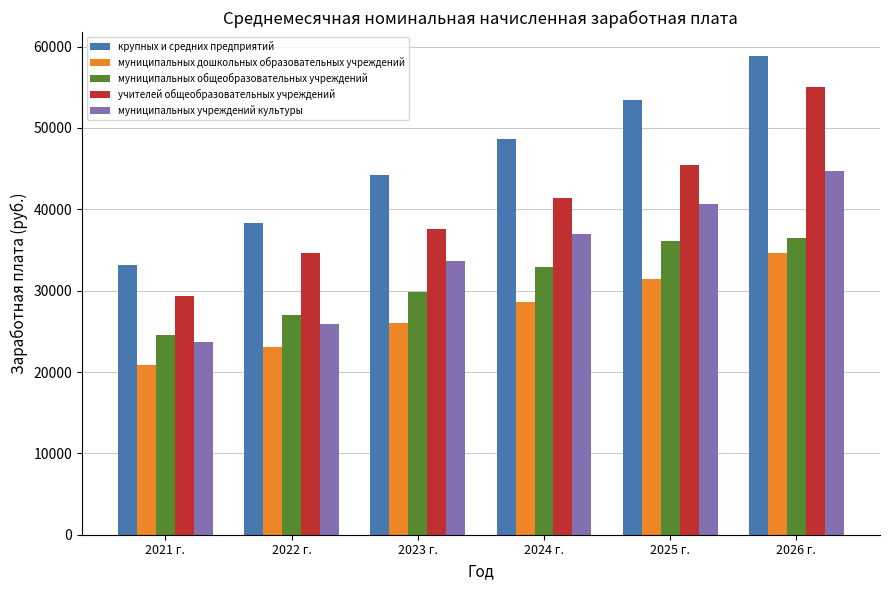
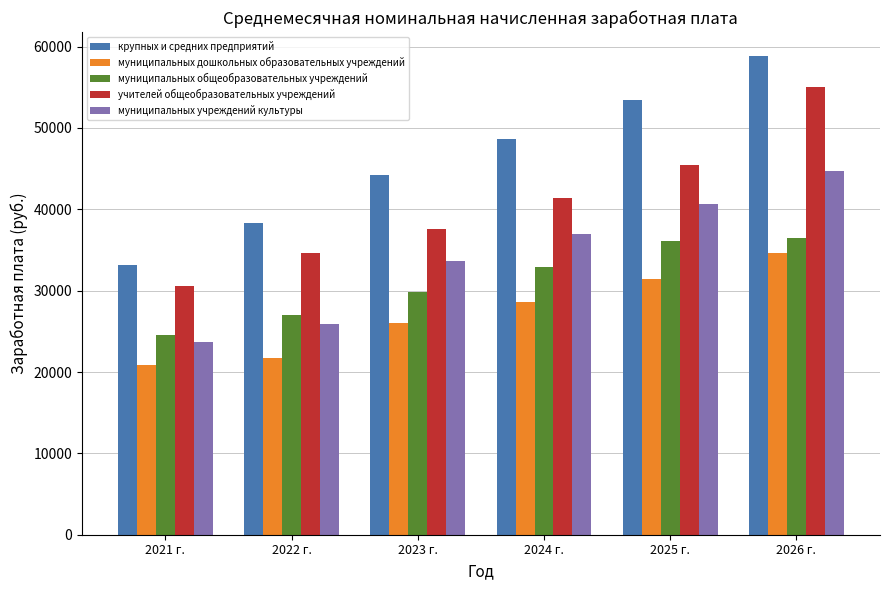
  {
    "крупных и средних предприятий": {
      "2021 г.": 33000,
      "2022 г.": 38000,
      "2023 г.": 44000,
      "2024 г.": 49000,
      "2025 г.": 53000,
      "2026 г.": 59000
    },
    "муниципальных дошкольных образовательных учреждений": {
      "2021 г.": 21000,
-     "2022 г.": 23000,
+     "2022 г.": 22000,
      "2023 г.": 26000,
      "2024 г.": 29000,
      "2025 г.": 31000,
      "2026 г.": 35000
    },
    "муниципальных общеобразовательных учреждений": {
      "2021 г.": 24000,
      "2022 г.": 27000,
      "2023 г.": 30000,
      "2024 г.": 33000,
      "2025 г.": 36000,
      "2026 г.": 36000
    },
    "учителей общеобразовательных учреждений": {
-     "2021 г.": 29000,
+     "2021 г.": 31000,
      "2022 г.": 35000,
      "2023 г.": 38000,
      "2024 г.": 41000,
      "2025 г.": 45000,
      "2026 г.": 55000
    },
    "муниципальных учреждений культуры": {
      "2021 г.": 24000,
      "2022 г.": 26000,
      "2023 г.": 34000,
      "2024 г.": 37000,
      "2025 г.": 41000,
      "2026 г.": 45000
    }
  }
